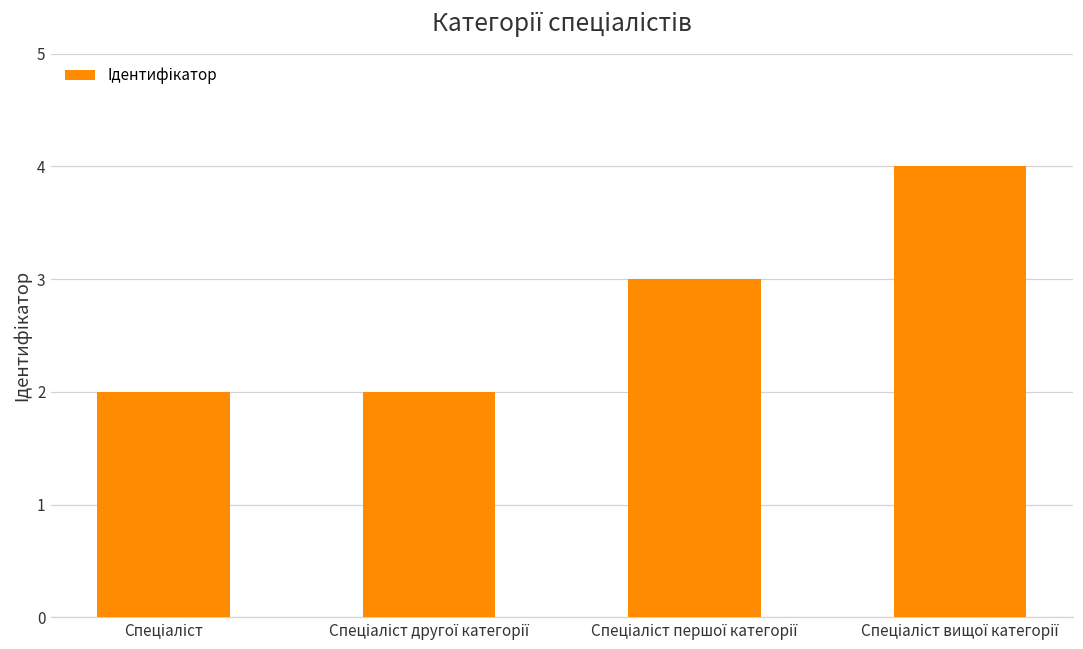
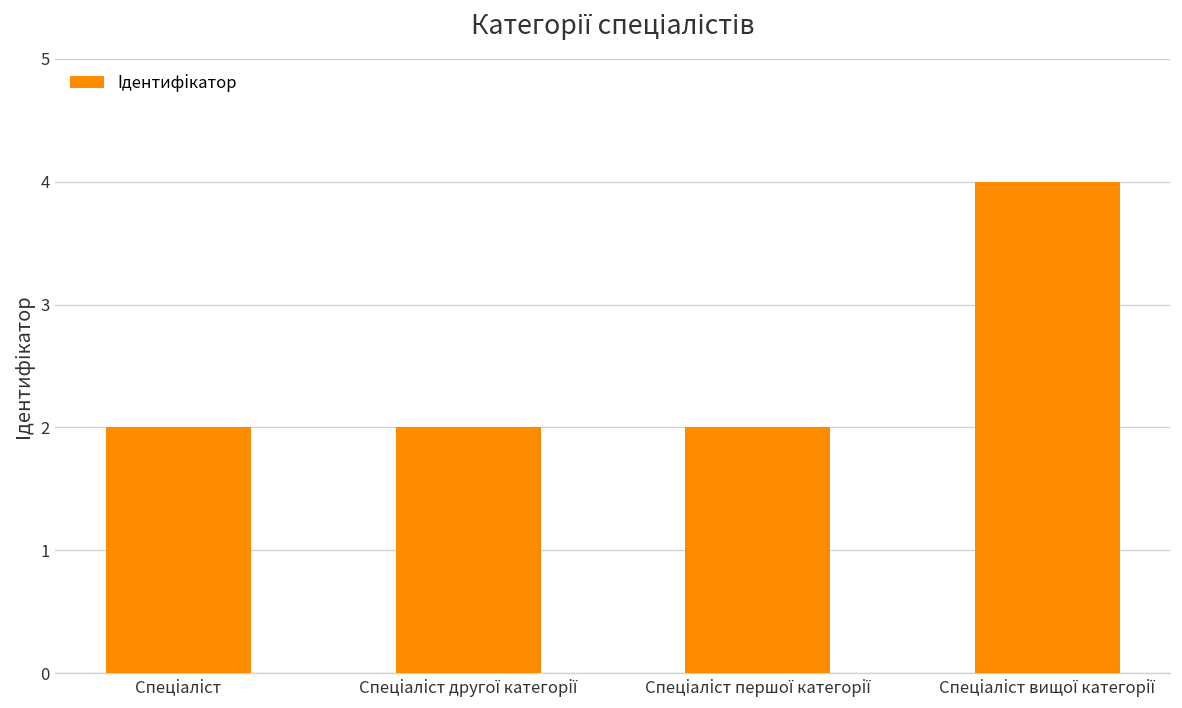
  {
    "Спеціаліст": 2,
    "Спеціаліст другої категорії": 2,
-   "Спеціаліст першої категорії": 3,
+   "Спеціаліст першої категорії": 2,
    "Спеціаліст вищої категорії": 4
  }
